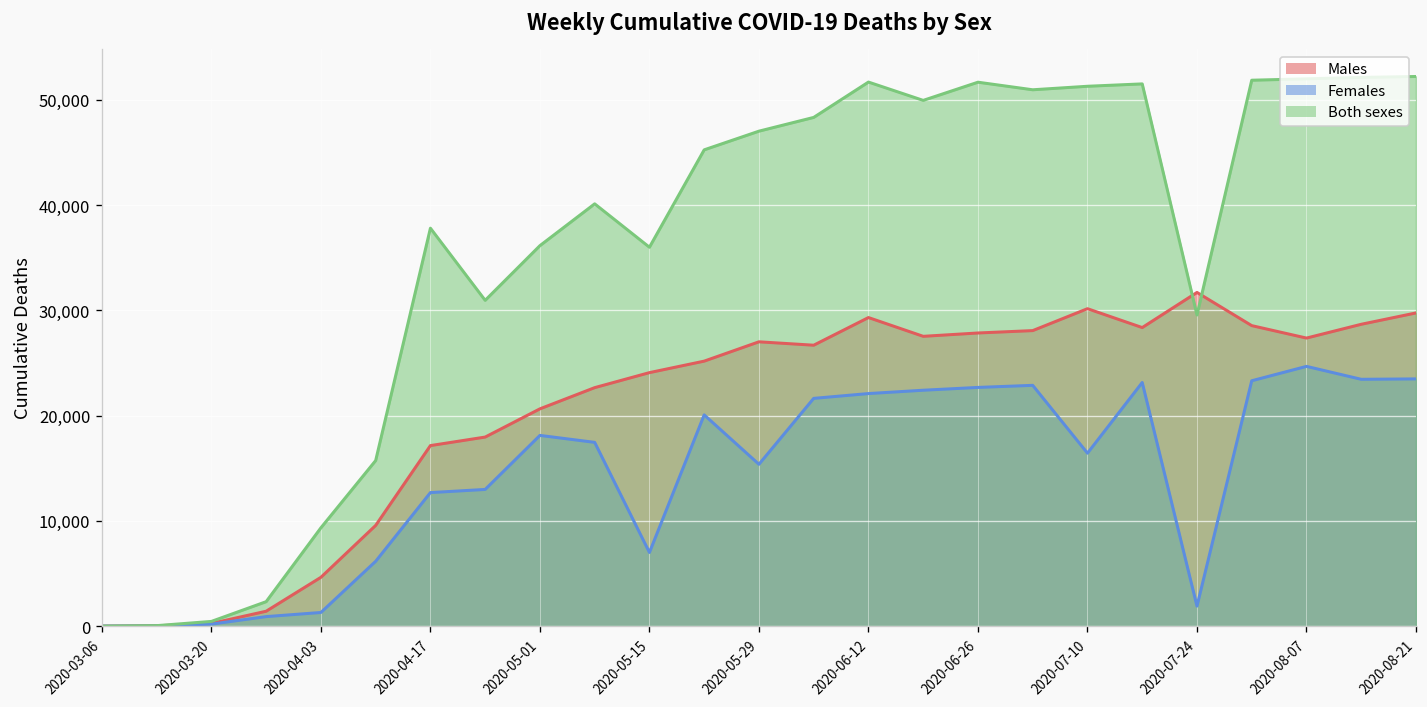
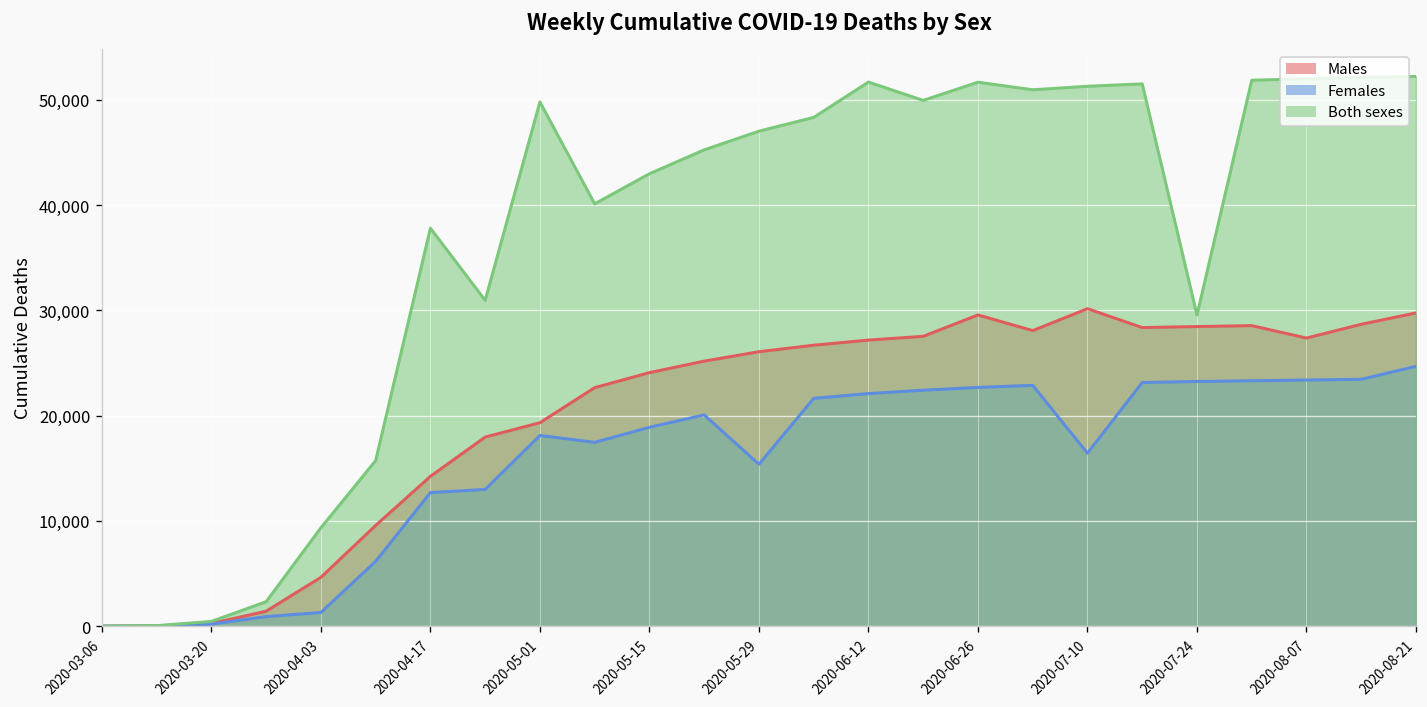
  {
    "Males": {
      "2020-04-03": "5,000",
-     "2020-04-17": "17,000",
-     "2020-05-01": "21,000",
+     "2020-04-17": "14,000",
+     "2020-05-01": "19,000",
      "2020-05-15": "24,000",
-     "2020-05-29": "27,000",
-     "2020-06-12": "29,000",
-     "2020-06-26": "28,000",
+     "2020-05-29": "26,000",
+     "2020-06-12": "27,000",
+     "2020-06-26": "30,000",
      "2020-07-10": "30,000",
-     "2020-07-24": "32,000",
+     "2020-07-24": "28,000",
      "2020-08-07": "27,000",
      "2020-08-21": "30,000"
    },
    "Females": {
      "2020-04-03": "1,000",
      "2020-04-17": "13,000",
      "2020-05-01": "18,000",
-     "2020-05-15": "7,000",
+     "2020-05-15": "19,000",
      "2020-05-29": "15,000",
      "2020-06-12": "22,000",
      "2020-06-26": "23,000",
      "2020-07-10": "16,000",
-     "2020-07-24": "2,000",
-     "2020-08-07": "25,000",
-     "2020-08-21": "23,000"
+     "2020-07-24": "23,000",
+     "2020-08-07": "23,000",
+     "2020-08-21": "25,000"
    },
    "Both sexes": {
      "2020-04-03": "9,000",
      "2020-04-17": "38,000",
-     "2020-05-01": "36,000",
-     "2020-05-15": "36,000",
+     "2020-05-01": "50,000",
+     "2020-05-15": "43,000",
      "2020-05-29": "47,000",
      "2020-06-12": "52,000",
      "2020-06-26": "52,000",
      "2020-07-10": "51,000",
      "2020-07-24": "30,000",
      "2020-08-21": "52,000"
    }
  }
